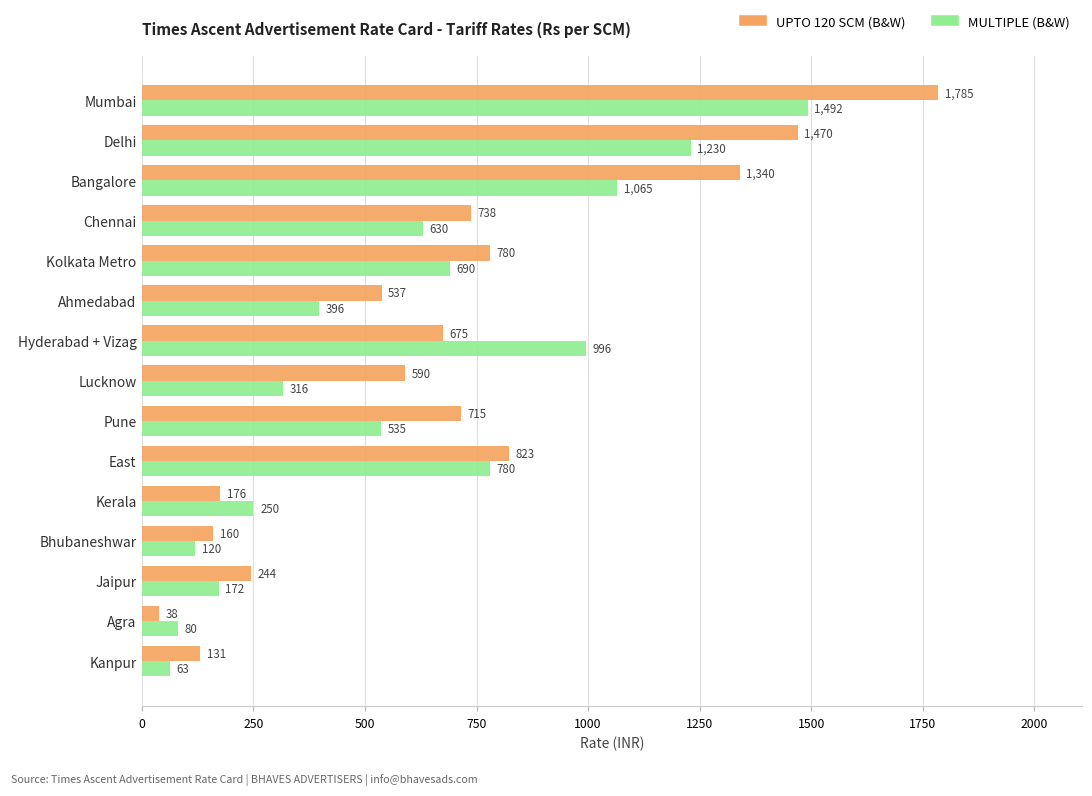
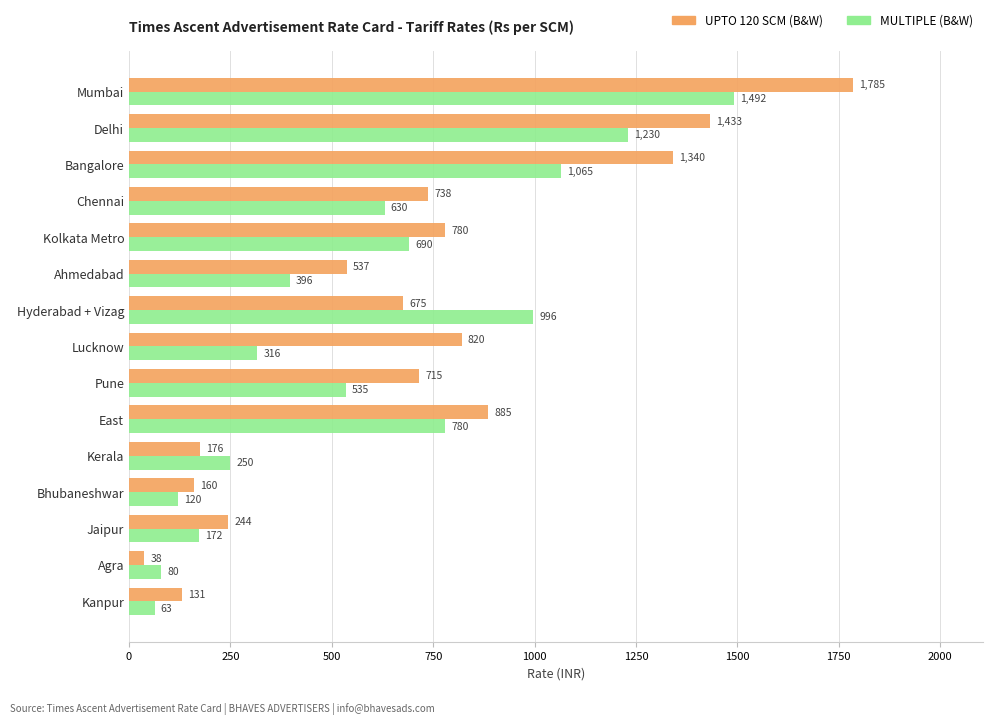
  {
    "UPTO 120 SCM (B&W)": {
      "Mumbai": "1,785",
-     "Delhi": "1,470",
+     "Delhi": "1,433",
      "Bangalore": "1,340",
      "Chennai": "738",
      "Kolkata Metro": "780",
      "Ahmedabad": "537",
      "Hyderabad + Vizag": "675",
-     "Lucknow": "590",
+     "Lucknow": "820",
      "Pune": "715",
-     "East": "823",
+     "East": "885",
      "Kerala": "176",
      "Bhubaneshwar": "160",
      "Jaipur": "244",
      "Agra": "38",
      "Kanpur": "131"
    },
    "MULTIPLE (B&W)": {
      "Mumbai": "1,492",
      "Delhi": "1,230",
      "Bangalore": "1,065",
      "Chennai": "630",
      "Kolkata Metro": "690",
      "Ahmedabad": "396",
      "Hyderabad + Vizag": "996",
      "Lucknow": "316",
      "Pune": "535",
      "East": "780",
      "Kerala": "250",
      "Bhubaneshwar": "120",
      "Jaipur": "172",
      "Agra": "80",
      "Kanpur": "63"
    }
  }
